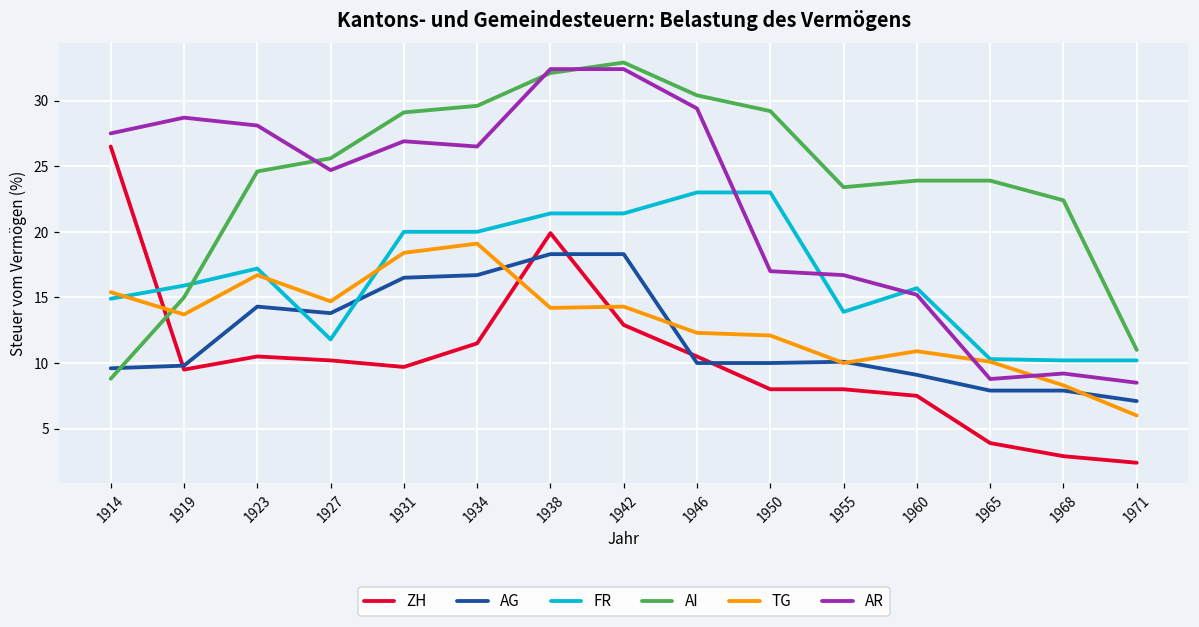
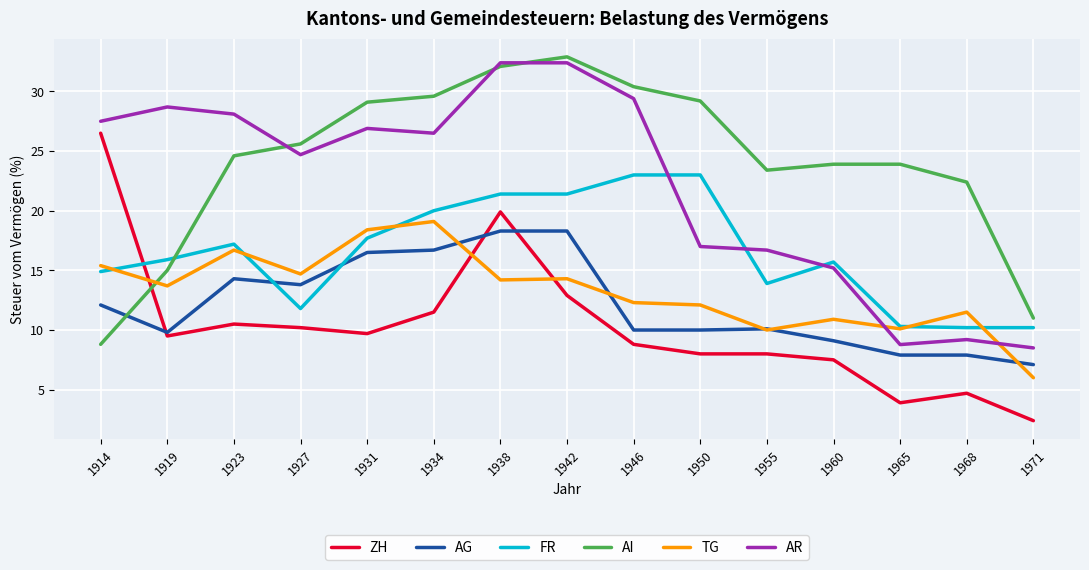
  {
    "ZH": {
      "1914": 26.5,
      "1919": 9.5,
      "1923": 10.5,
      "1927": 10.2,
      "1931": 9.7,
      "1934": 11.5,
      "1938": 19.9,
      "1942": 12.9,
-     "1946": 10.5,
+     "1946": 8.8,
      "1950": 8.0,
      "1955": 8.0,
      "1960": 7.5,
      "1965": 3.9,
-     "1968": 2.9,
+     "1968": 4.7,
      "1971": 2.4
    },
    "AG": {
-     "1914": 9.6,
+     "1914": 12.1,
      "1919": 9.8,
      "1923": 14.3,
      "1927": 13.8,
      "1931": 16.5,
      "1934": 16.7,
      "1938": 18.3,
      "1942": 18.3,
      "1946": 10.0,
      "1950": 10.0,
      "1960": 9.1,
      "1965": 7.9,
      "1968": 7.9,
      "1971": 7.1
    },
    "FR": {
      "1914": 14.9,
      "1919": 15.9,
      "1923": 17.2,
      "1927": 11.8,
-     "1931": 20.0,
+     "1931": 17.7,
      "1934": 20.0,
      "1938": 21.4,
      "1942": 21.4,
      "1946": 23.0,
      "1950": 23.0,
      "1955": 13.9,
      "1960": 15.7,
      "1968": 10.2,
      "1971": 10.2
    },
    "AI": {
      "1914": 8.8,
      "1919": 15.0,
      "1923": 24.6,
      "1927": 25.6,
      "1931": 29.1,
      "1934": 29.6,
      "1938": 32.1,
      "1942": 32.9,
      "1946": 30.4,
      "1950": 29.2,
      "1955": 23.4,
      "1960": 23.9,
      "1965": 23.9,
      "1968": 22.4,
      "1971": 11.0
    },
    "TG": {
      "1914": 15.4,
      "1919": 13.7,
      "1923": 16.7,
      "1927": 14.7,
      "1931": 18.4,
      "1934": 19.1,
      "1938": 14.2,
      "1942": 14.3,
      "1946": 12.3,
      "1950": 12.1,
      "1960": 10.9,
-     "1968": 8.3,
+     "1968": 11.5,
      "1971": 6.0
    },
    "AR": {
      "1914": 27.5,
      "1919": 28.7,
      "1923": 28.1,
      "1927": 24.7,
      "1931": 26.9,
      "1934": 26.5,
      "1938": 32.4,
      "1942": 32.4,
      "1946": 29.4,
      "1950": 17.0,
      "1955": 16.7,
      "1960": 15.2,
      "1965": 8.8,
      "1968": 9.2,
      "1971": 8.5
    }
  }
